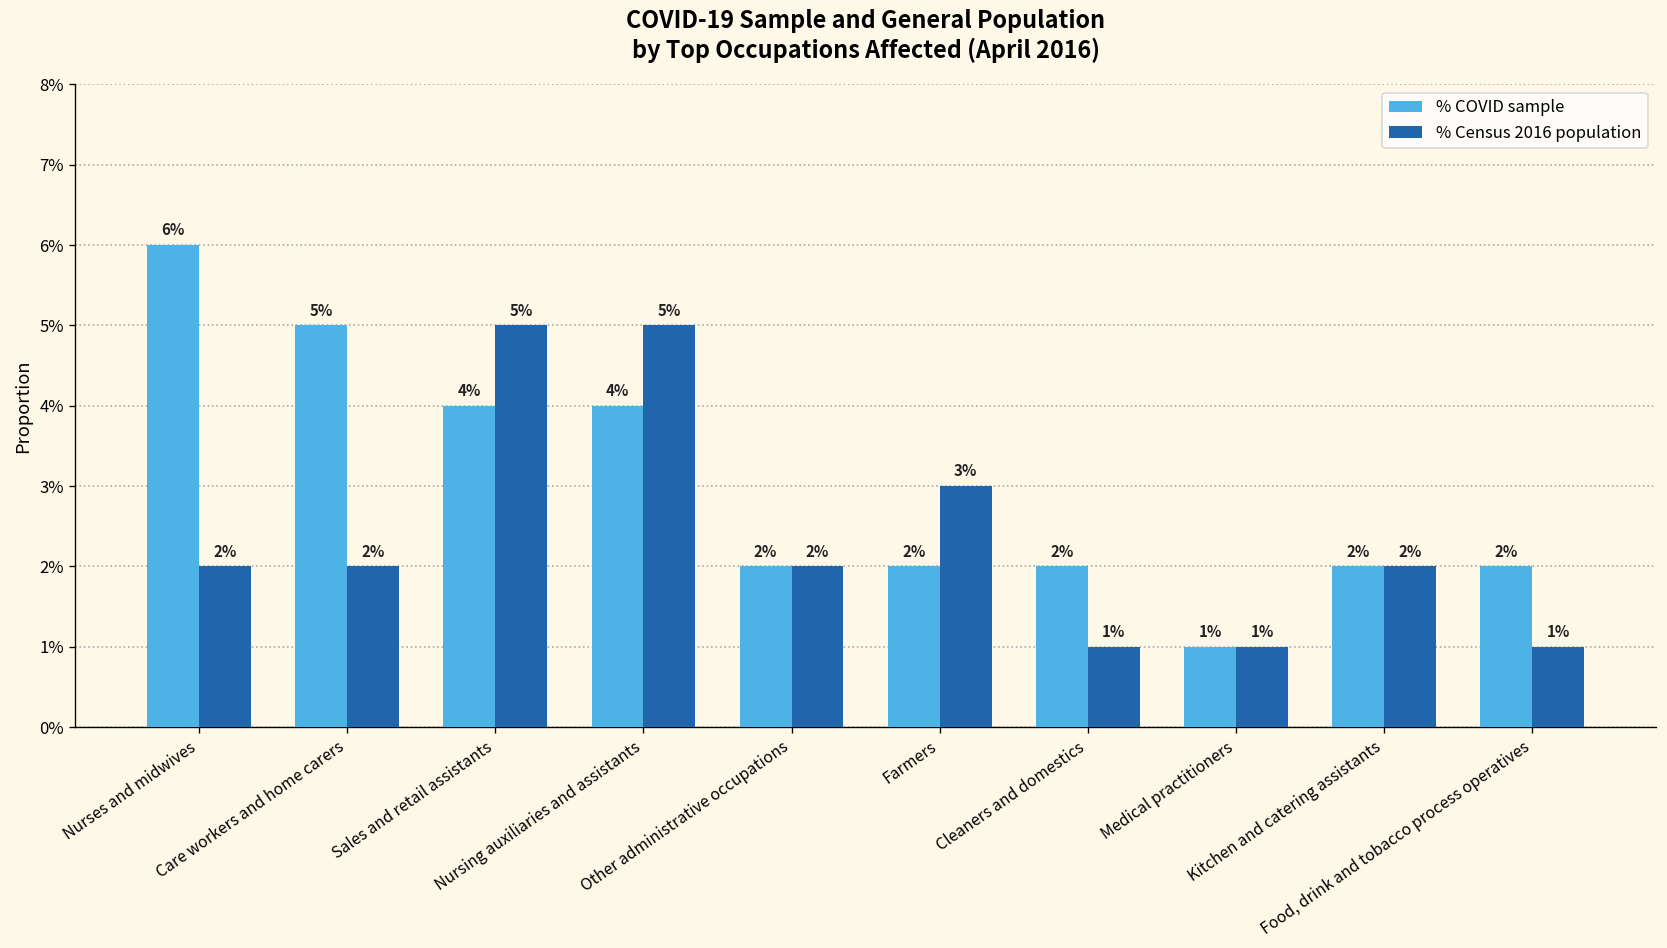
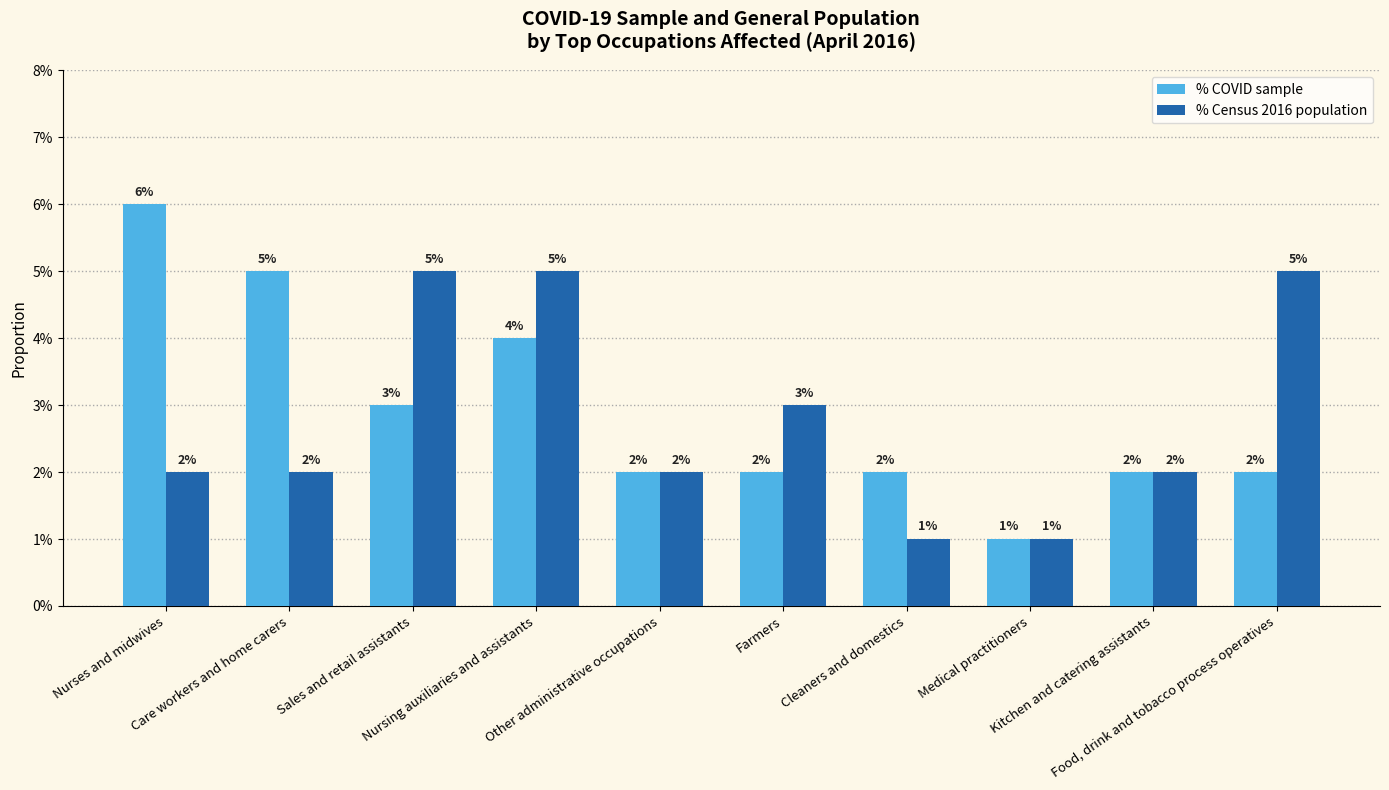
  {
    "% COVID sample": {
      "Nurses and midwives": "6%",
      "Care workers and home carers": "5%",
-     "Sales and retail assistants": "4%",
+     "Sales and retail assistants": "3%",
      "Nursing auxiliaries and assistants": "4%",
      "Other administrative occupations": "2%",
      "Farmers": "2%",
      "Cleaners and domestics": "2%",
      "Medical practitioners": "1%",
      "Kitchen and catering assistants": "2%",
      "Food, drink and tobacco process operatives": "2%"
    },
    "% Census 2016 population": {
      "Nurses and midwives": "2%",
      "Care workers and home carers": "2%",
      "Sales and retail assistants": "5%",
      "Nursing auxiliaries and assistants": "5%",
      "Other administrative occupations": "2%",
      "Farmers": "3%",
      "Cleaners and domestics": "1%",
      "Medical practitioners": "1%",
      "Kitchen and catering assistants": "2%",
-     "Food, drink and tobacco process operatives": "1%"
+     "Food, drink and tobacco process operatives": "5%"
    }
  }
